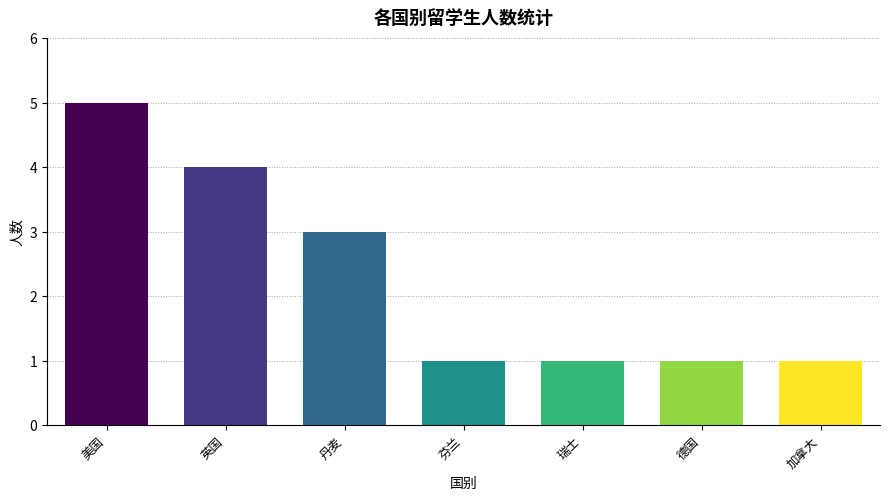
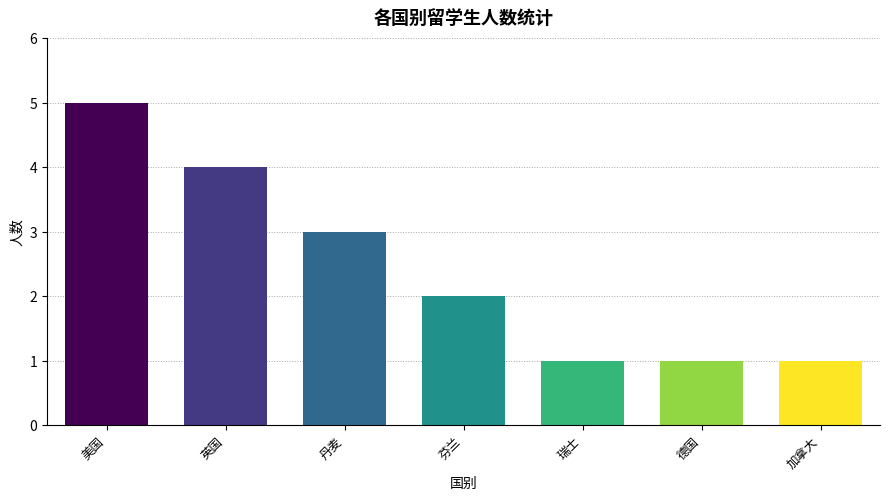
  {
    "美国": 5,
    "英国": 4,
    "丹麦": 3,
-   "芬兰": 1,
+   "芬兰": 2,
    "瑞士": 1,
    "德国": 1,
    "加拿大": 1
  }
